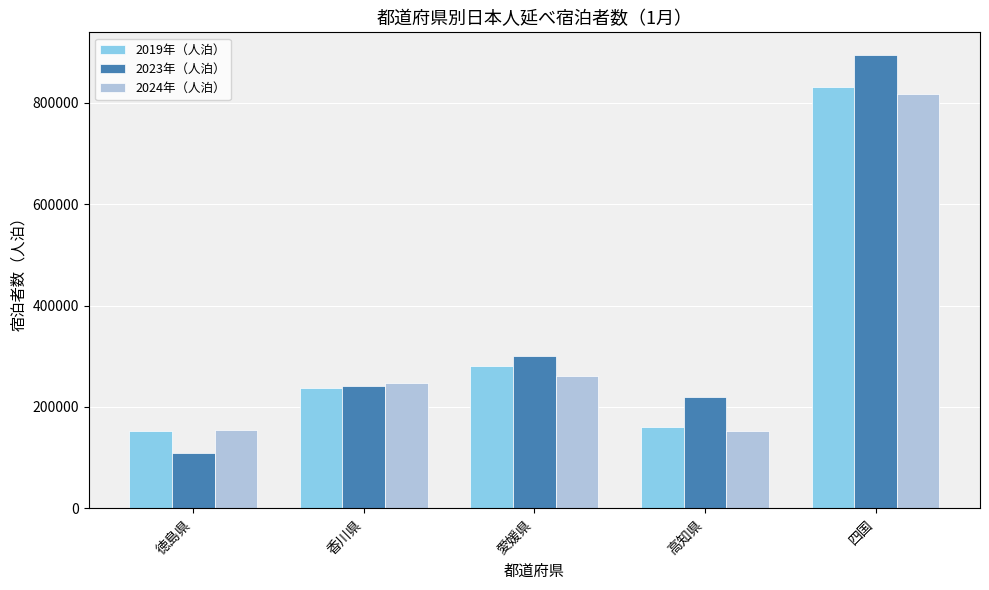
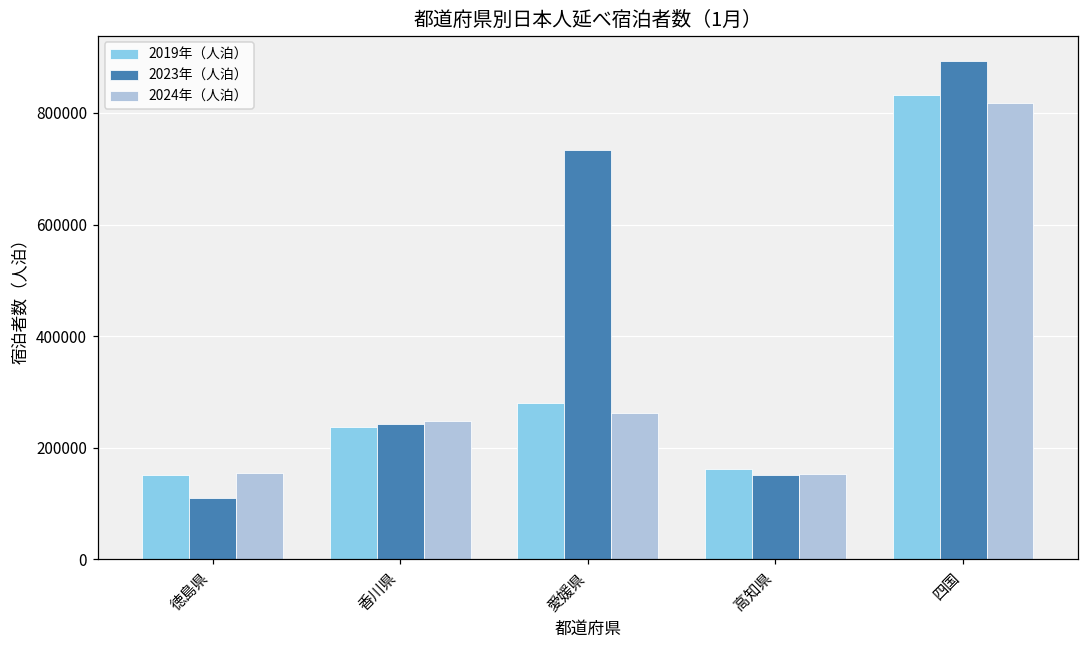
  {
    "2023年（人泊）": {
      "徳島県": 110000,
      "香川県": 240000,
-     "愛媛県": 300000,
-     "高知県": 220000,
+     "愛媛県": 730000,
+     "高知県": 150000,
      "四国": 890000
    }
  }
